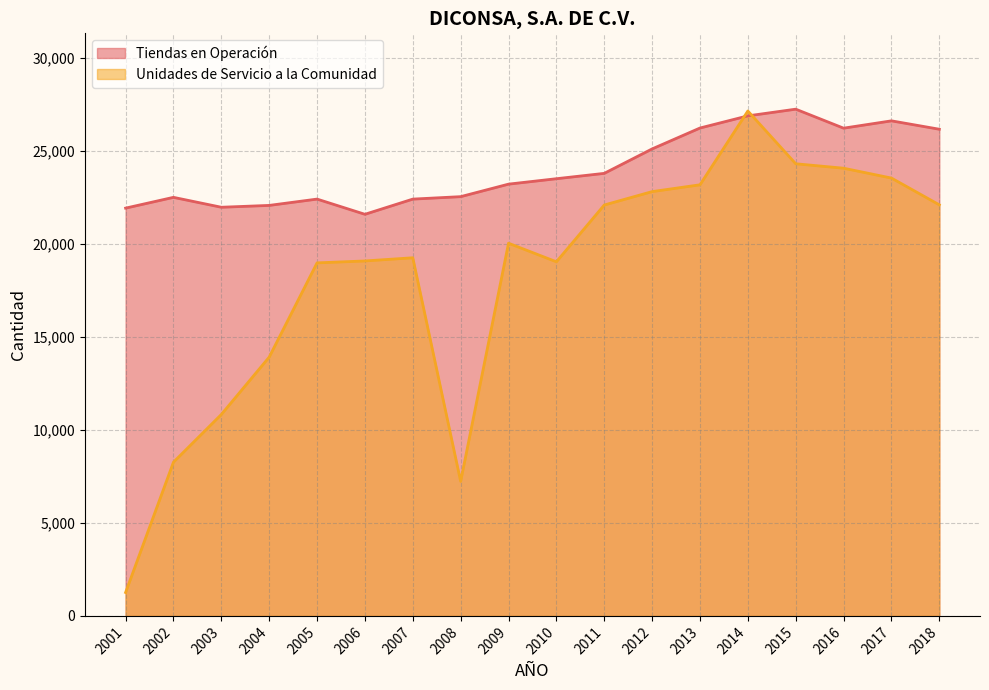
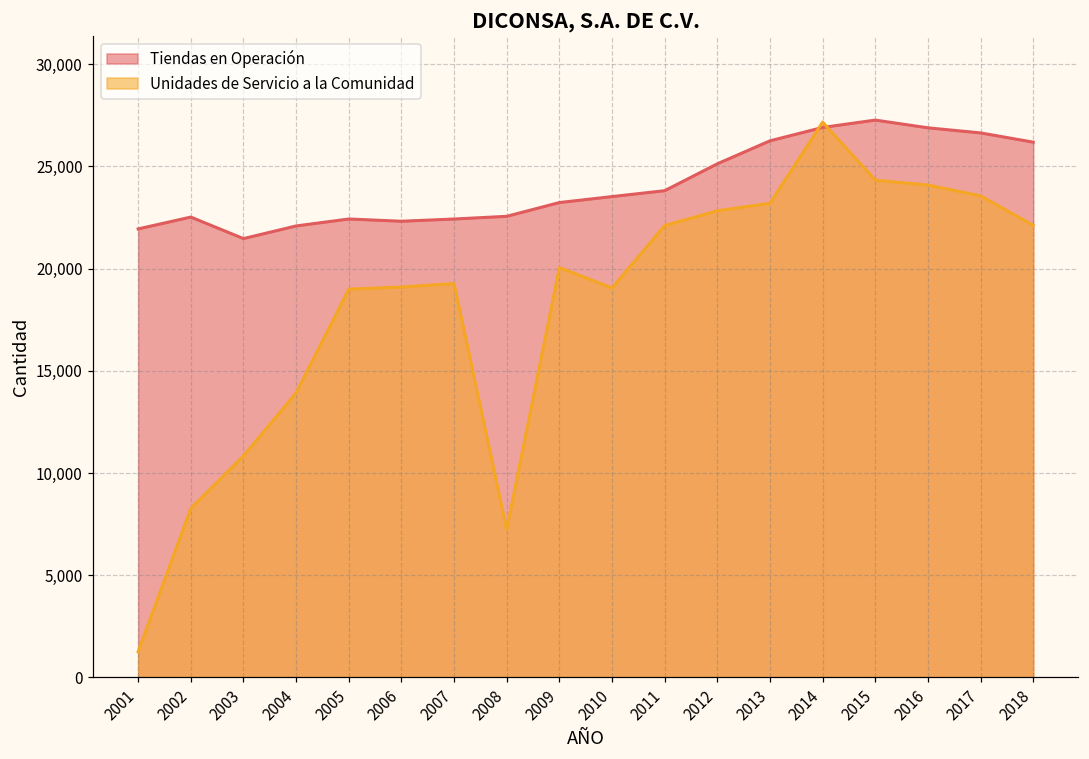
  {
    "Tiendas en Operación": {
      "2001": "21,900",
      "2002": "22,500",
-     "2003": "22,000",
+     "2003": "21,500",
      "2004": "22,100",
      "2005": "22,400",
-     "2006": "21,600",
+     "2006": "22,300",
      "2007": "22,400",
      "2008": "22,600",
      "2009": "23,200",
      "2010": "23,500",
      "2011": "23,800",
      "2012": "25,100",
      "2013": "26,200",
      "2014": "26,900",
      "2015": "27,300",
-     "2016": "26,200",
+     "2016": "26,900",
      "2017": "26,600",
      "2018": "26,200"
    },
    "Unidades de Servicio a la Comunidad": {
      "2001": "1,300",
      "2002": "8,300",
      "2003": "10,800",
      "2004": "13,900",
      "2005": "19,000",
      "2006": "19,100",
      "2007": "19,300",
      "2008": "7,200",
      "2009": "20,000",
      "2010": "19,000",
      "2011": "22,100",
      "2012": "22,800",
      "2013": "23,200",
      "2014": "27,200",
      "2015": "24,300",
      "2016": "24,100",
      "2017": "23,600",
      "2018": "22,100"
    }
  }
